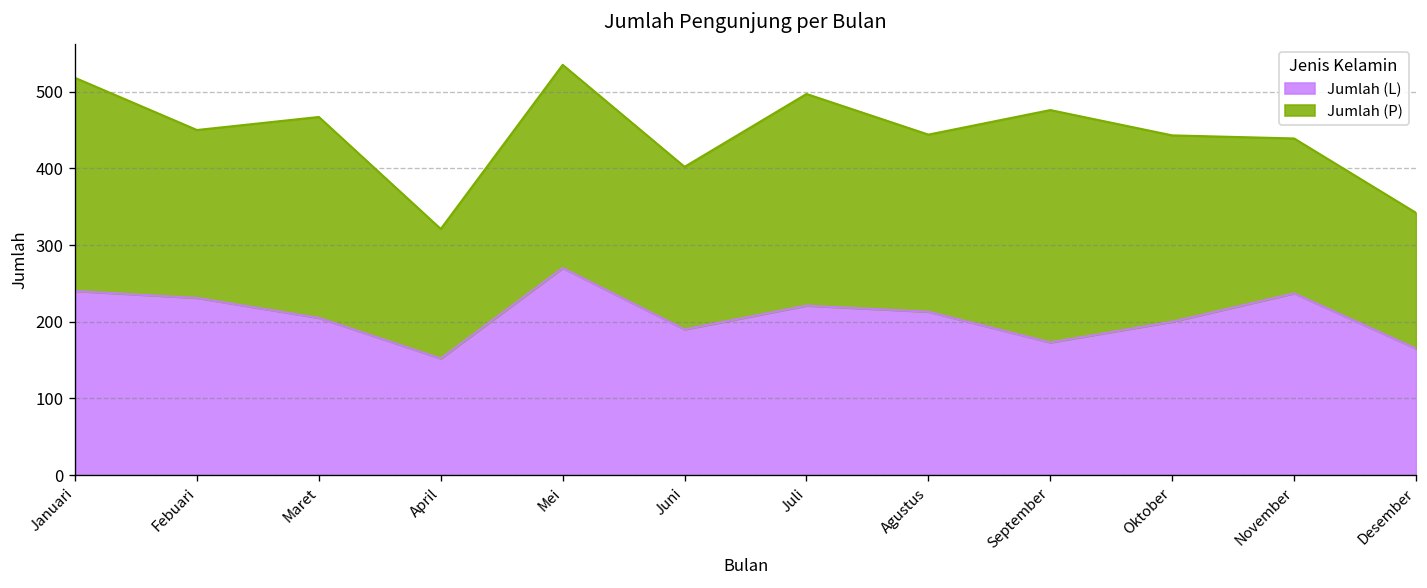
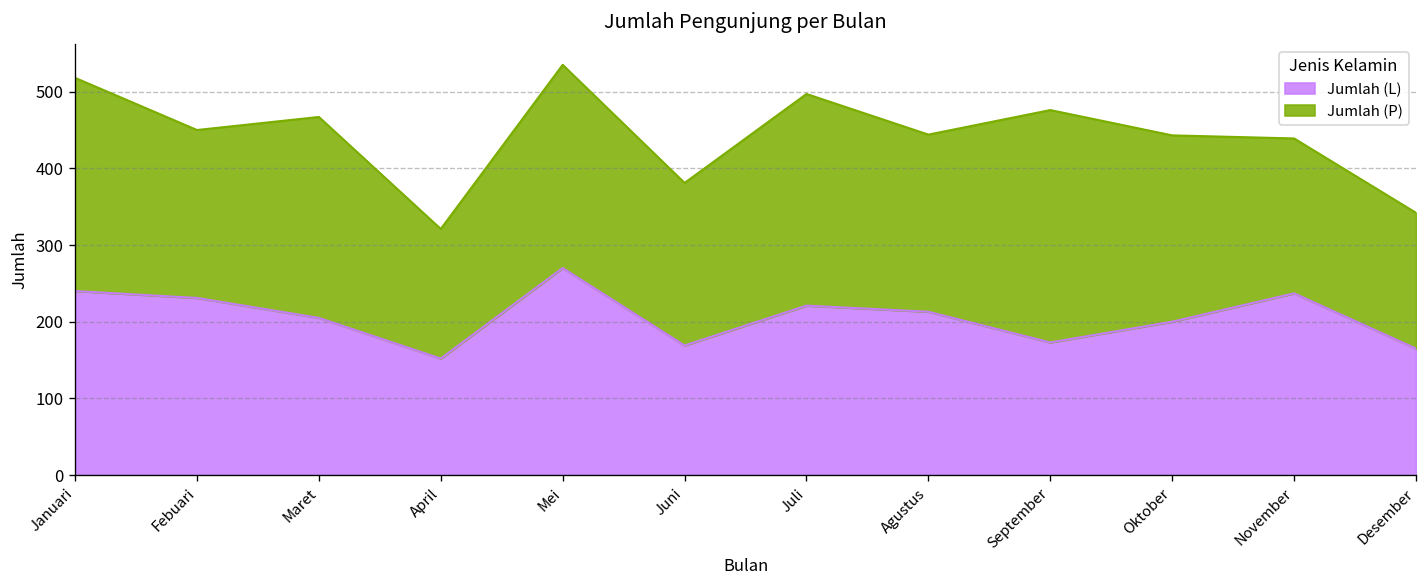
  {
    "Jumlah (L)": {
      "Januari": 240,
      "Febuari": 230,
      "Maret": 210,
      "April": 150,
      "Mei": 270,
-     "Juni": 190,
+     "Juni": 170,
      "Juli": 220,
      "Agustus": 210,
      "September": 170,
      "Oktober": 200,
      "November": 240,
      "Desember": 170
    },
    "Jumlah (P)": {
      "Januari": 280,
      "Febuari": 220,
      "Maret": 260,
      "April": 170,
      "Mei": 270,
      "Juni": 210,
      "Juli": 280,
      "Agustus": 230,
      "September": 300,
      "Oktober": 240,
      "November": 200,
      "Desember": 180
    }
  }
